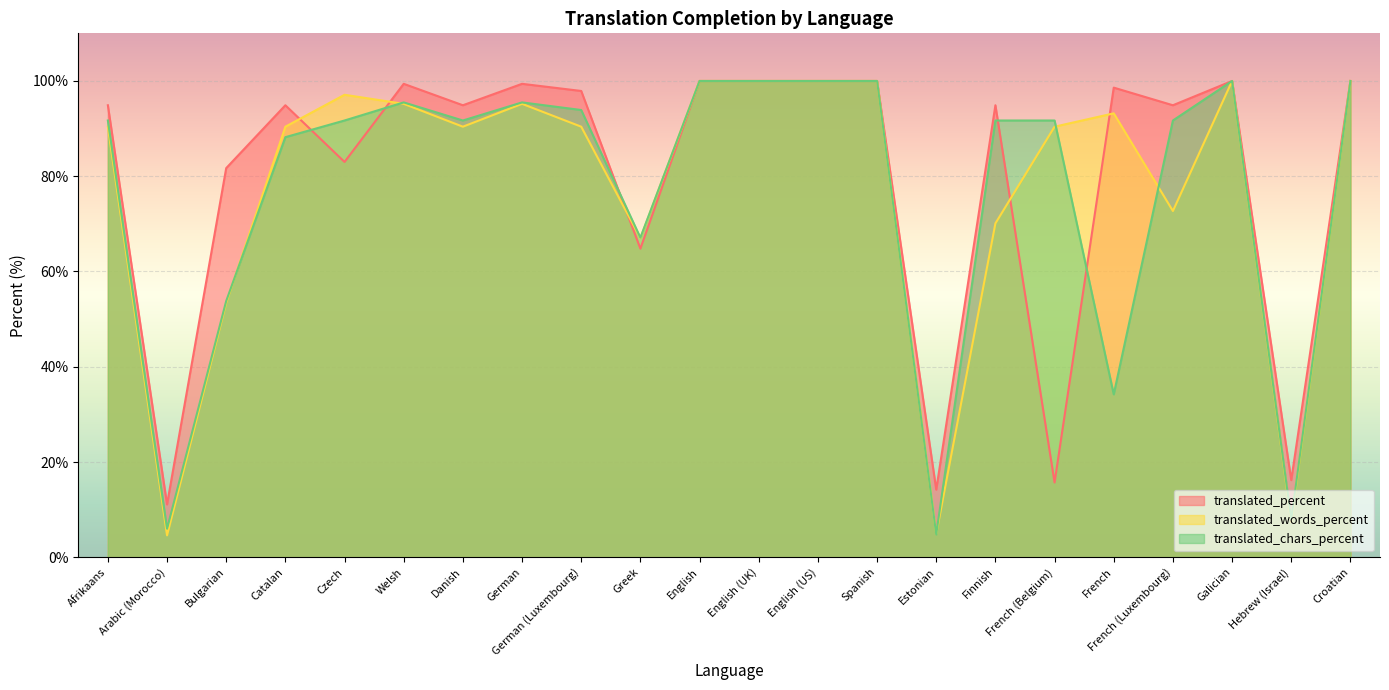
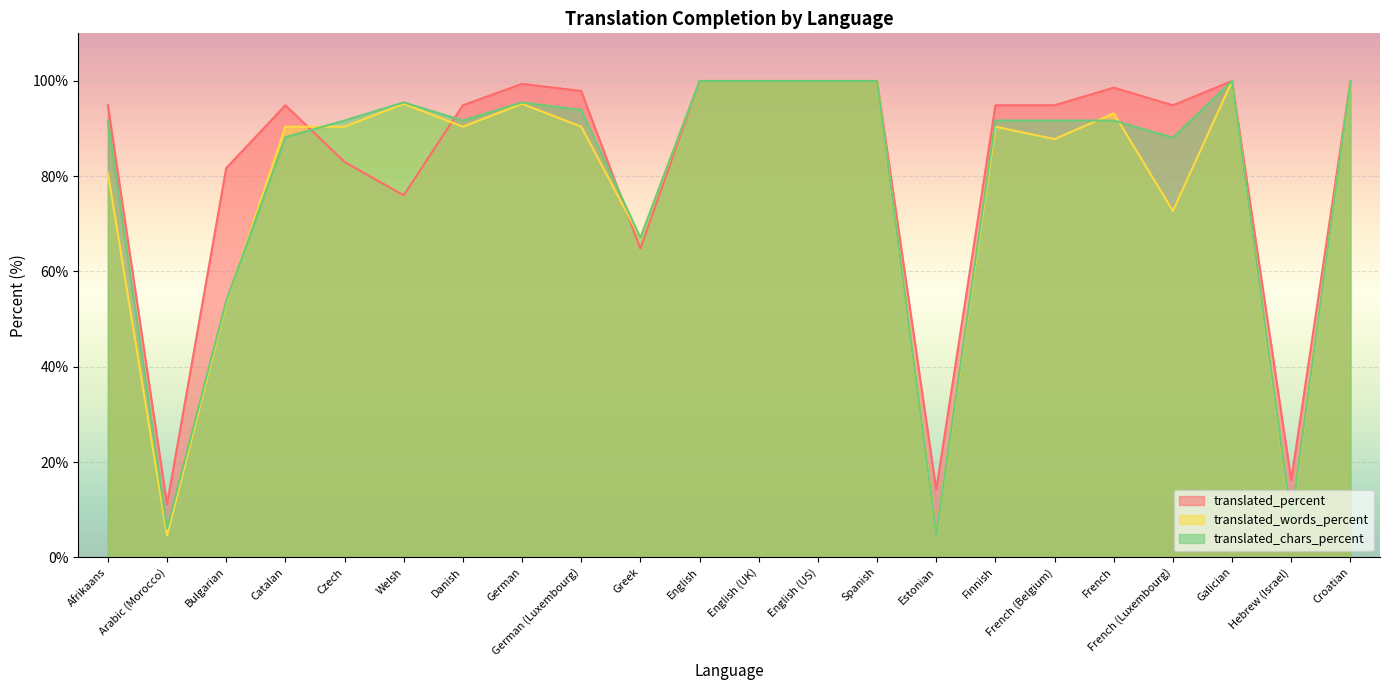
  {
    "translated_percent": {
      "Afrikaans": "95%",
      "Arabic (Morocco)": "11%",
      "Bulgarian": "82%",
      "Catalan": "95%",
      "Czech": "83%",
-     "Welsh": "99%",
+     "Welsh": "76%",
      "Danish": "95%",
      "German": "99%",
      "German (Luxembourg)": "98%",
      "Greek": "65%",
      "Estonian": "14%",
      "Finnish": "95%",
-     "French (Belgium)": "16%",
+     "French (Belgium)": "95%",
      "French": "99%",
      "French (Luxembourg)": "95%",
      "Hebrew (Israel)": "16%"
    },
    "translated_words_percent": {
-     "Afrikaans": "90%",
+     "Afrikaans": "81%",
      "Arabic (Morocco)": "5%",
      "Catalan": "90%",
-     "Czech": "97%",
+     "Czech": "90%",
      "Danish": "90%",
      "German (Luxembourg)": "90%",
-     "Finnish": "70%",
-     "French (Belgium)": "90%",
+     "Finnish": "90%",
+     "French (Belgium)": "88%",
      "French": "93%",
      "French (Luxembourg)": "73%"
    },
    "translated_chars_percent": {
      "Afrikaans": "92%",
      "Arabic (Morocco)": "6%",
      "Catalan": "88%",
      "Czech": "92%",
      "Danish": "92%",
      "German (Luxembourg)": "94%",
      "Finnish": "92%",
      "French (Belgium)": "92%",
-     "French": "34%",
-     "French (Luxembourg)": "92%"
+     "French": "92%",
+     "French (Luxembourg)": "88%"
    }
  }
